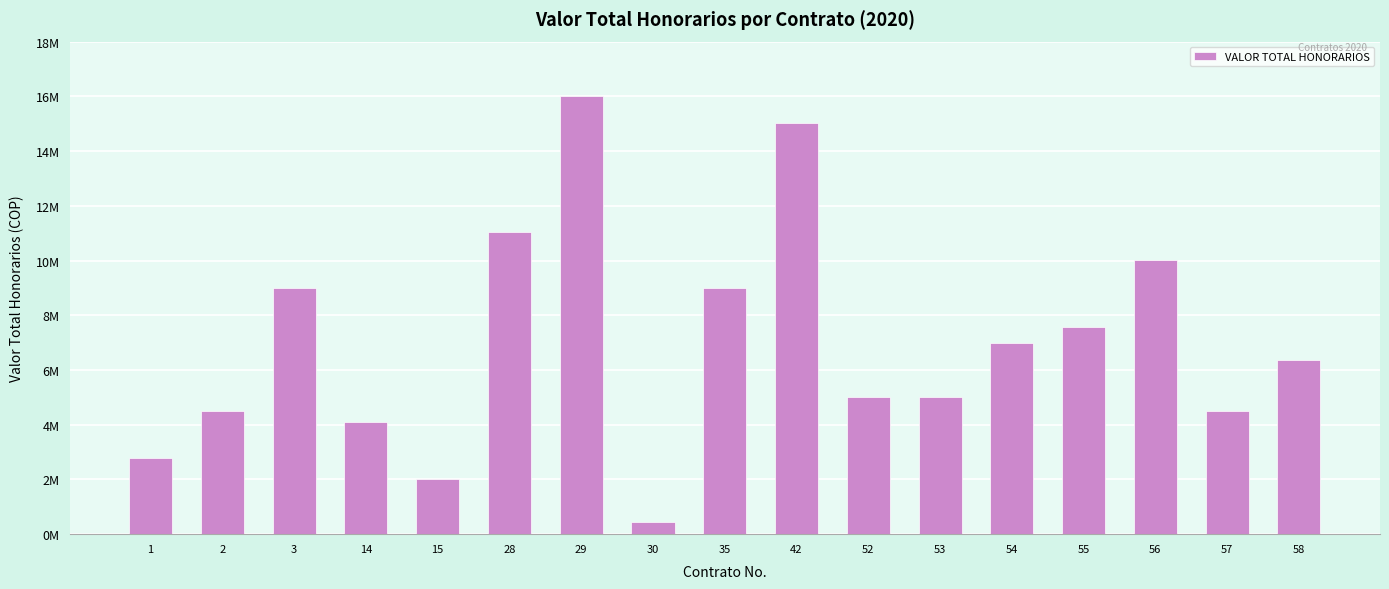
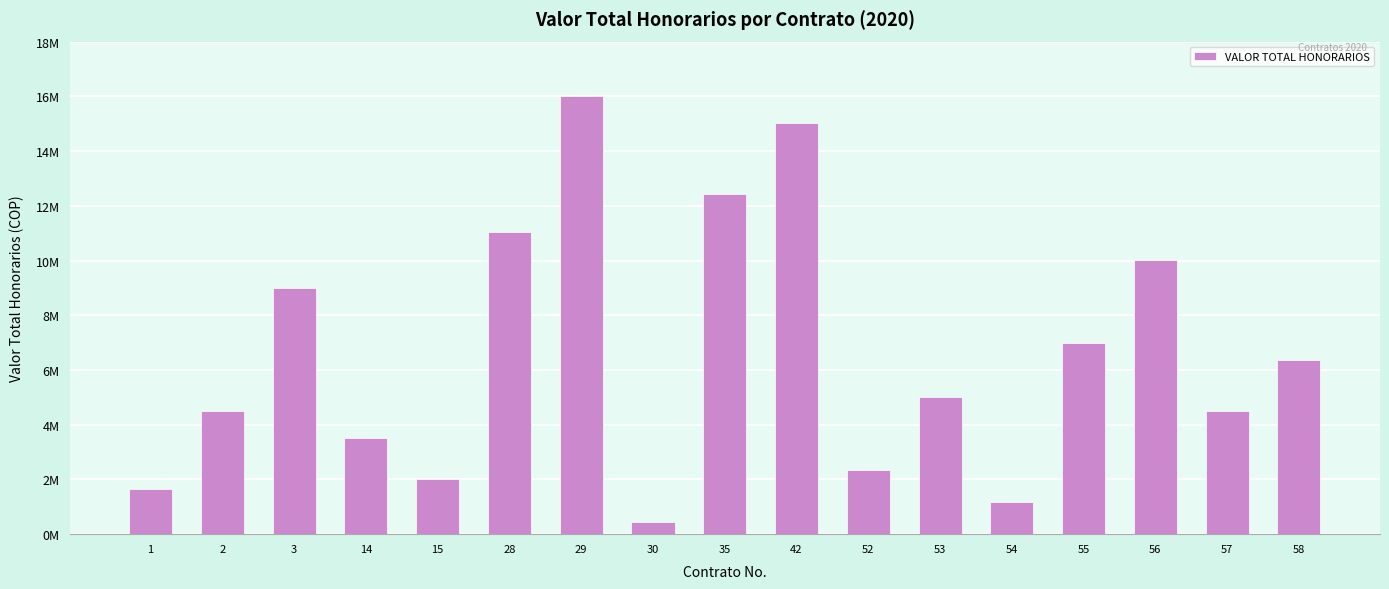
  {
-   "1": 2800000,
+   "1": 1700000,
    "2": 4500000,
    "3": 9000000,
-   "14": 4100000,
+   "14": 3500000,
    "15": 2000000,
    "28": 11000000,
    "29": 16000000,
    "30": 400000,
-   "35": 9000000,
+   "35": 12400000,
    "42": 15000000,
-   "52": 5000000,
+   "52": 2300000,
    "53": 5000000,
-   "54": 7000000,
-   "55": 7600000,
+   "54": 1200000,
+   "55": 7000000,
    "56": 10000000,
    "57": 4500000,
    "58": 6400000
  }
